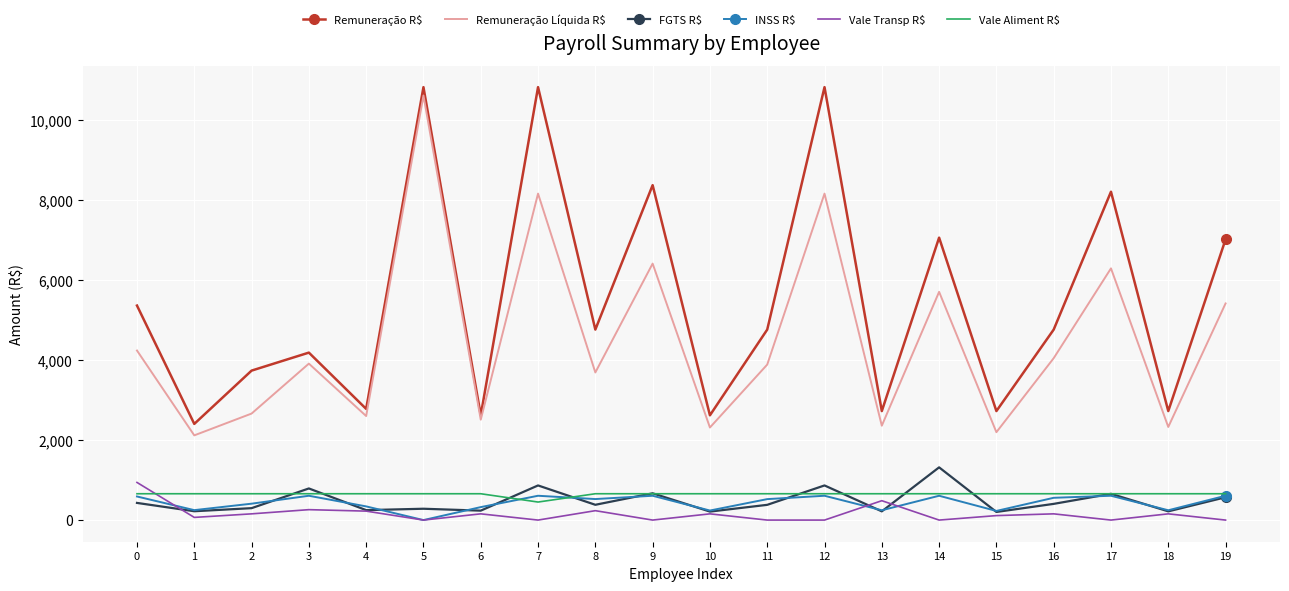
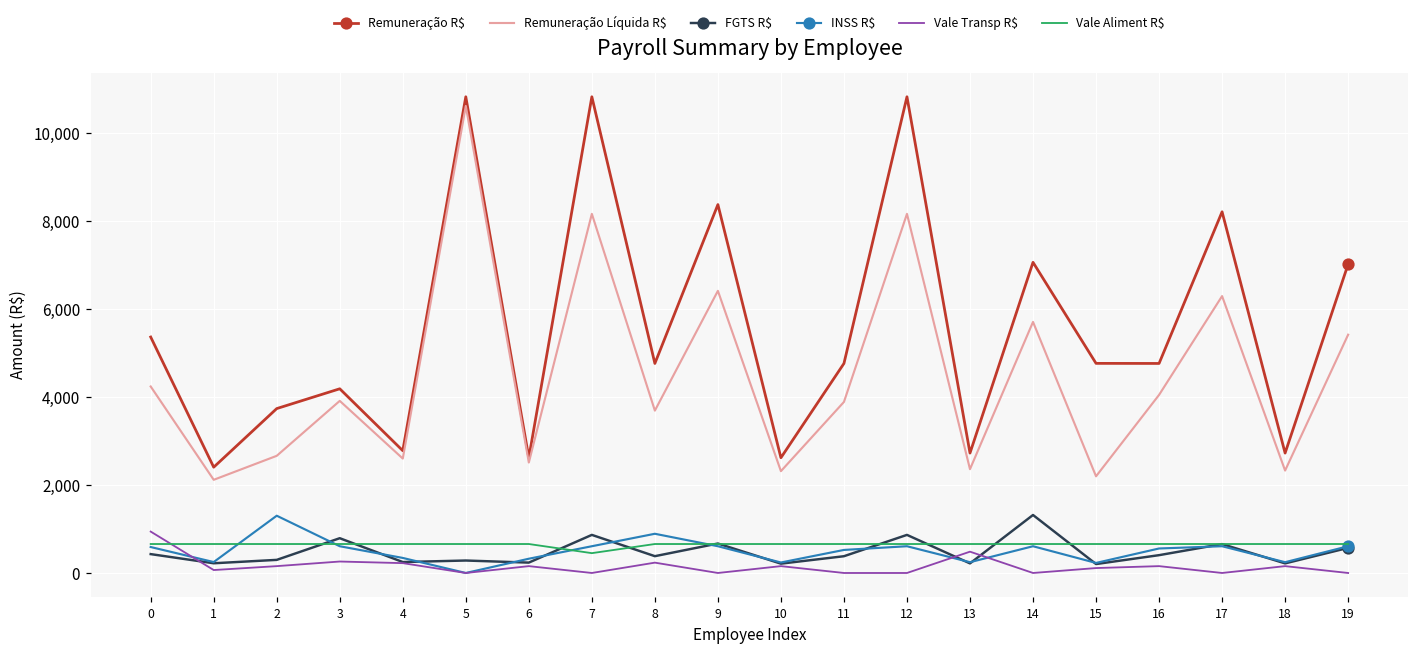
  {
    "Remuneração R$": {
      "0": "5,400",
      "1": "2,400",
      "2": "3,700",
      "3": "4,200",
      "4": "2,800",
      "5": "10,800",
      "6": "2,600",
      "7": "10,800",
      "8": "4,800",
      "9": "8,400",
      "10": "2,600",
      "11": "4,800",
      "12": "10,800",
      "13": "2,700",
      "14": "7,100",
-     "15": "2,700",
+     "15": "4,800",
      "16": "4,800",
      "17": "8,200",
      "18": "2,700",
      "19": "7,000"
    },
    "Remuneração Líquida R$": {
      "0": "4,200",
      "1": "2,100",
      "2": "2,700",
      "3": "3,900",
      "4": "2,600",
      "5": "10,600",
      "6": "2,500",
      "7": "8,200",
      "8": "3,700",
      "9": "6,400",
      "10": "2,300",
      "11": "3,900",
      "12": "8,200",
      "13": "2,400",
      "14": "5,700",
      "15": "2,200",
      "16": "4,100",
      "17": "6,300",
      "18": "2,300",
      "19": "5,400"
    },
    "FGTS R$": {
      "0": "400",
      "2": "300",
      "3": "800",
      "5": "300",
      "6": "200",
      "7": "900",
      "8": "400",
      "11": "400",
      "12": "900",
      "14": "1,300",
      "16": "400"
    },
    "INSS R$": {
      "0": "600",
-     "2": "400",
+     "2": "1,300",
      "4": "300",
      "6": "300",
      "7": "600",
-     "8": "500",
+     "8": "900",
      "11": "500",
      "16": "600"
    },
    "Vale Transp R$": {
      "0": "900",
      "1": "100",
      "2": "200",
      "3": "300",
      "6": "200",
      "7": "0",
      "8": "200",
      "9": "0",
      "11": "0",
      "12": "0",
      "13": "500",
      "14": "0",
      "15": "100",
      "16": "200",
      "17": "0",
      "19": "0"
    },
    "Vale Aliment R$": {
      "0": "700",
      "1": "700",
      "2": "700",
      "4": "700",
      "5": "700",
      "6": "700",
      "7": "500",
      "8": "700",
      "10": "700",
      "11": "700",
      "13": "700",
      "15": "700",
      "16": "700",
      "18": "700"
    }
  }
